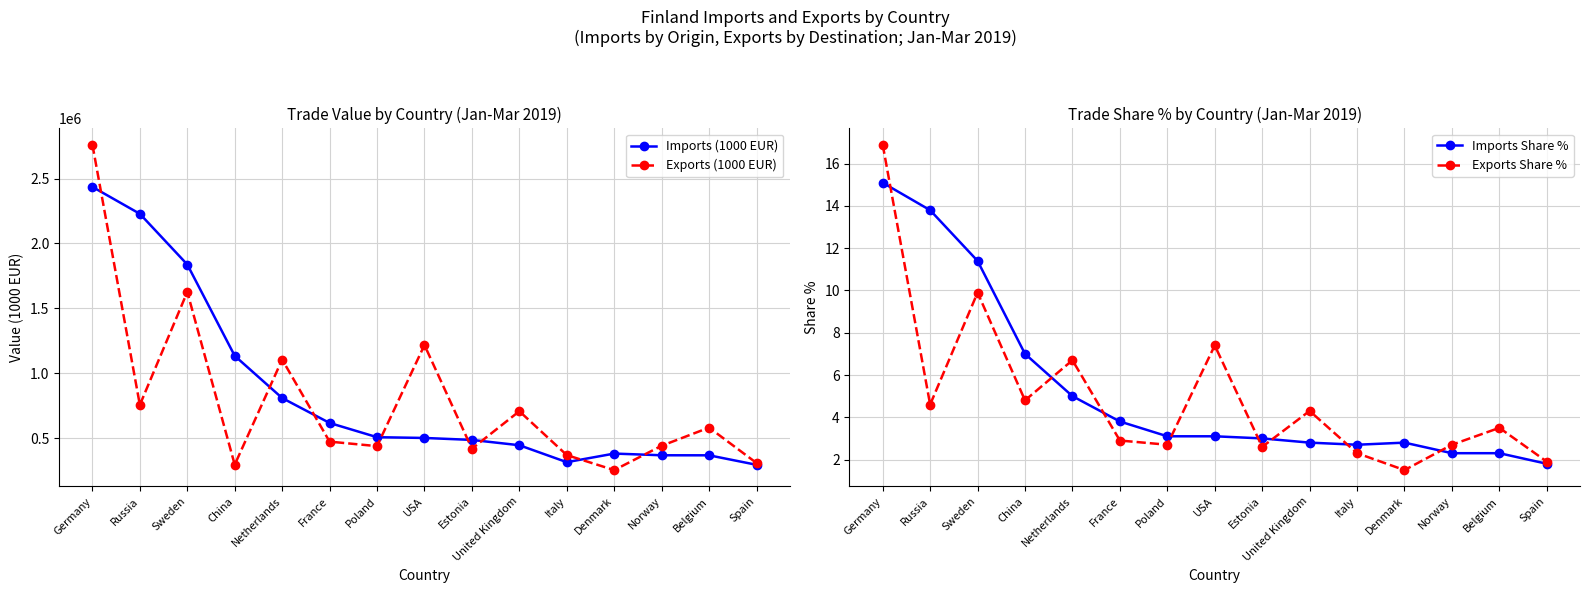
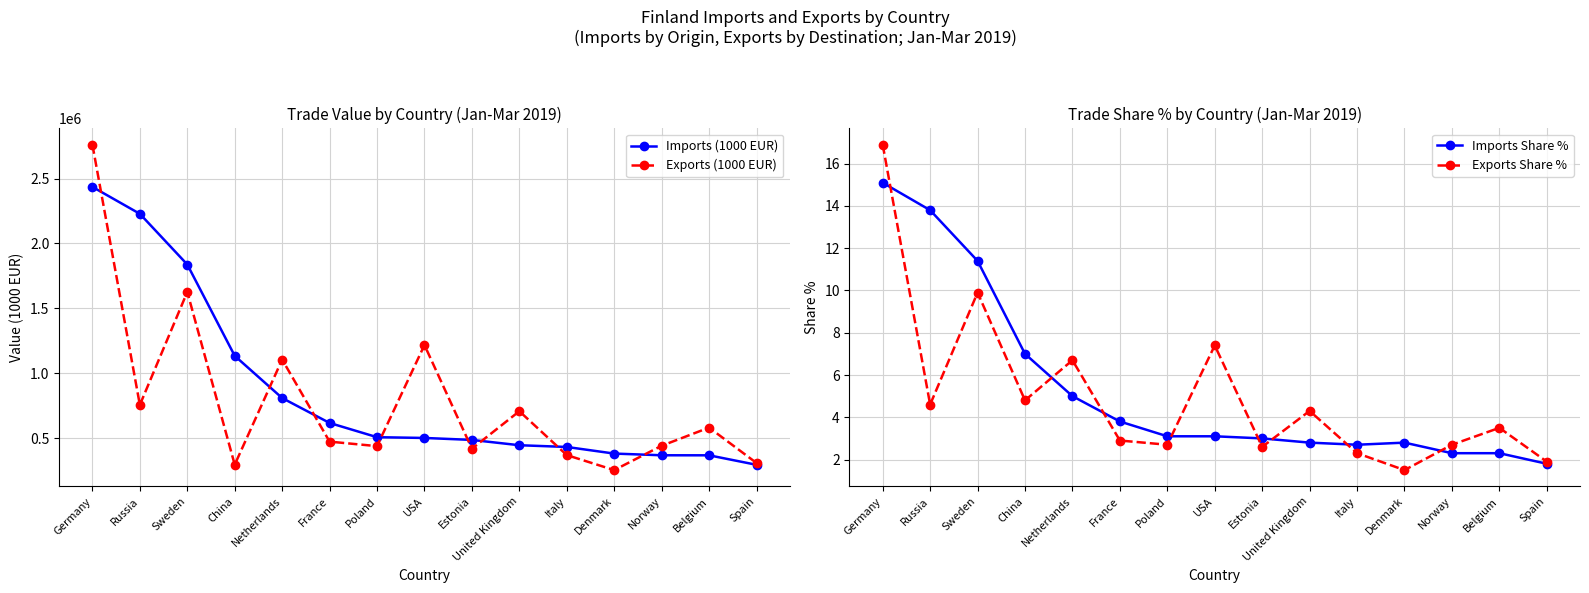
  {
    "Trade Value by Country (Jan-Mar 2019)": {
      "Imports (1000 EUR)": {
        "Germany": 2440000,
        "Russia": 2230000,
        "Sweden": 1840000,
        "China": 1130000,
        "Netherlands": 810000,
        "France": 620000,
        "Poland": 510000,
        "USA": 500000,
        "Estonia": 490000,
        "United Kingdom": 450000,
-       "Italy": 310000,
+       "Italy": 430000,
        "Denmark": 380000,
        "Norway": 370000,
        "Belgium": 370000
      },
      "Exports (1000 EUR)": {
        "Germany": 2760000,
        "Russia": 760000,
        "Sweden": 1630000,
        "China": 300000,
        "Netherlands": 1110000,
        "France": 470000,
        "Poland": 440000,
        "USA": 1220000,
        "Estonia": 420000,
        "United Kingdom": 710000,
        "Italy": 370000,
        "Denmark": 250000,
        "Norway": 440000,
        "Belgium": 580000
      }
    },
    "Trade Share % by Country (Jan-Mar 2019)": {
      "Imports Share %": {
        "Germany": 15.1,
        "Russia": 13.8,
        "Sweden": 11.4,
        "China": 7.0,
        "Netherlands": 5.0,
        "France": 3.8,
        "Poland": 3.1,
        "USA": 3.1,
        "Estonia": 3.0,
        "United Kingdom": 2.8,
        "Italy": 2.7,
        "Denmark": 2.8,
        "Norway": 2.3,
        "Belgium": 2.3
      },
      "Exports Share %": {
        "Germany": 16.9,
        "Russia": 4.6,
        "Sweden": 9.9,
        "China": 4.8,
        "Netherlands": 6.7,
        "France": 2.9,
        "Poland": 2.7,
        "USA": 7.4,
        "Estonia": 2.6,
        "United Kingdom": 4.3,
        "Italy": 2.3,
        "Denmark": 1.5,
        "Norway": 2.7,
        "Belgium": 3.5
      }
    }
  }
